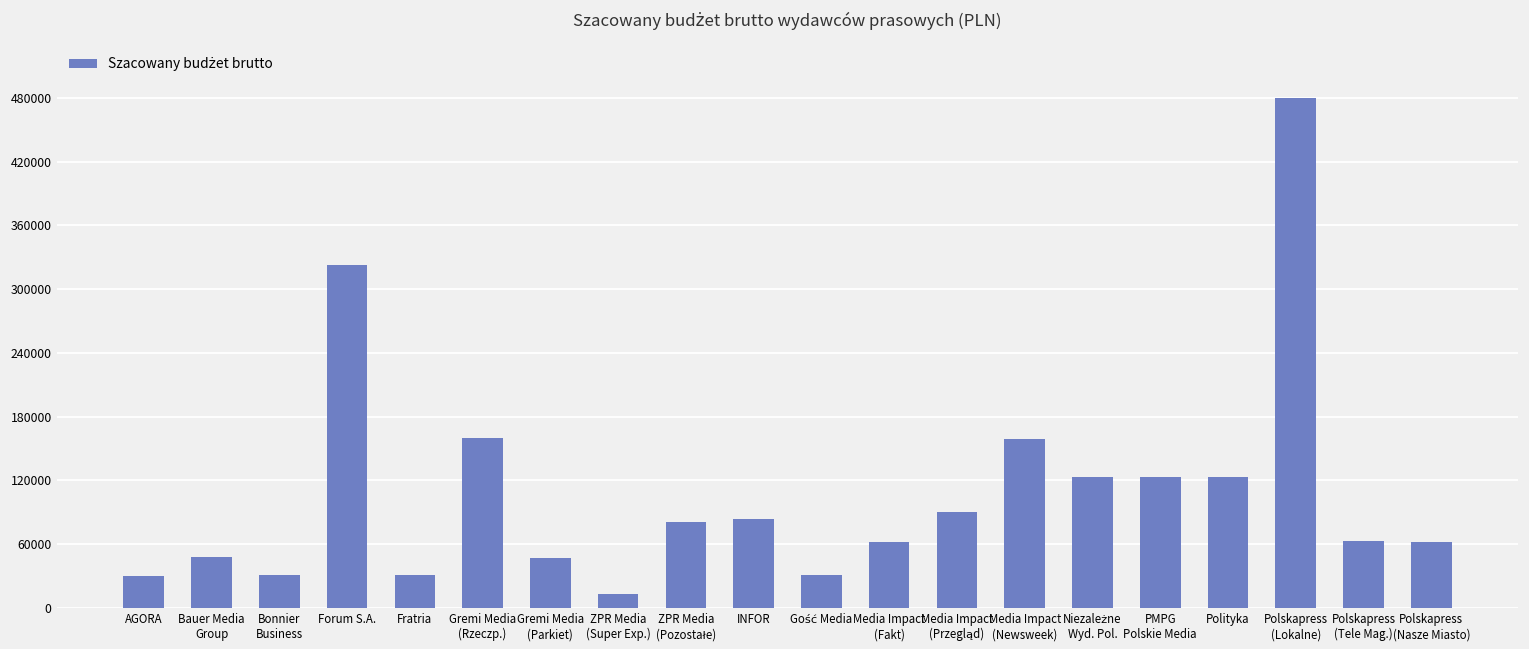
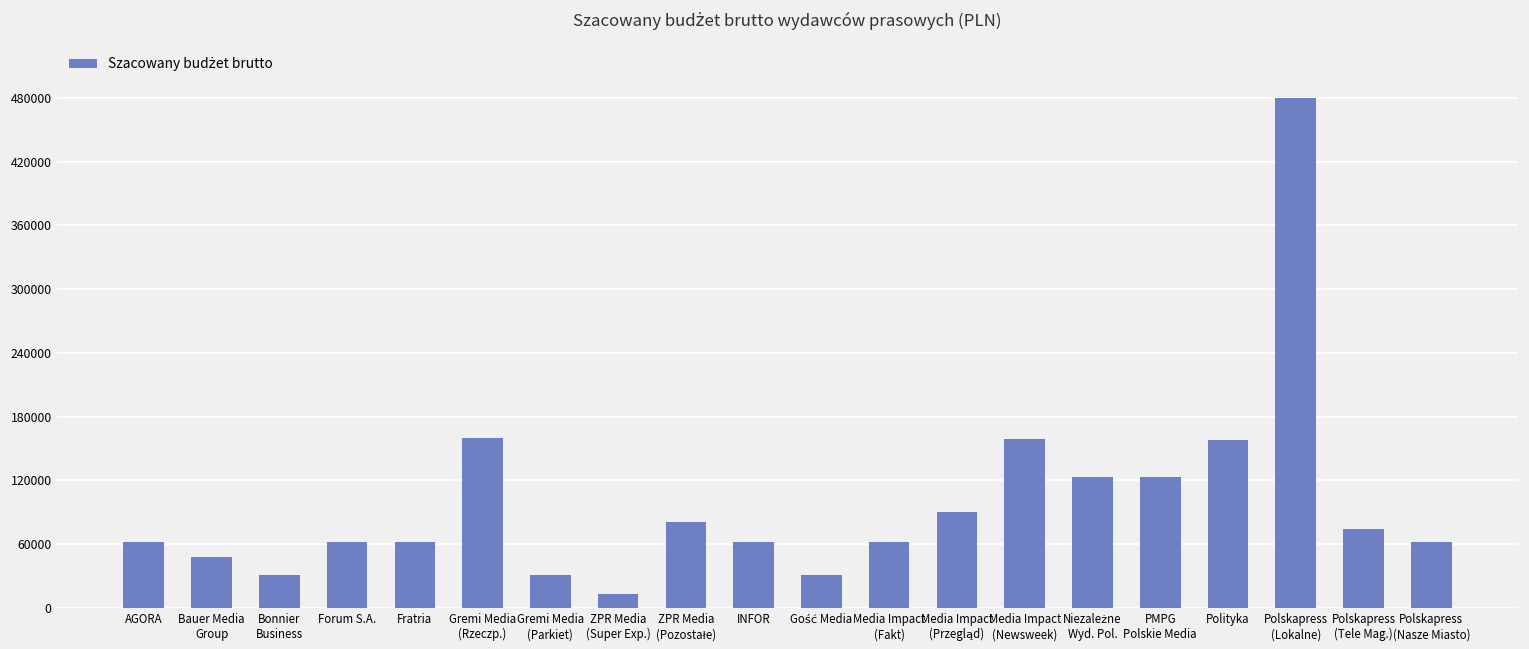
  {
-   "AGORA": 30000,
+   "AGORA": 60000,
    "Bauer Media Group": 50000,
    "Bonnier Business": 30000,
-   "Forum S.A.": 320000,
-   "Fratria": 30000,
+   "Forum S.A.": 60000,
+   "Fratria": 60000,
    "Gremi Media (Rzeczp.)": 160000,
-   "Gremi Media (Parkiet)": 50000,
+   "Gremi Media (Parkiet)": 30000,
    "ZPR Media (Super Exp.)": 10000,
    "ZPR Media (Pozostałe)": 80000,
-   "INFOR": 80000,
+   "INFOR": 60000,
    "Gość Media": 30000,
    "Media Impact (Fakt)": 60000,
    "Media Impact (Przegląd)": 90000,
    "Media Impact (Newsweek)": 160000,
    "Niezależne Wyd. Pol.": 120000,
    "PMPG Polskie Media": 120000,
-   "Polityka": 120000,
+   "Polityka": 160000,
    "Polskapress (Lokalne)": 480000,
-   "Polskapress (Tele Mag.)": 60000,
+   "Polskapress (Tele Mag.)": 70000,
    "Polskapress (Nasze Miasto)": 60000
  }
